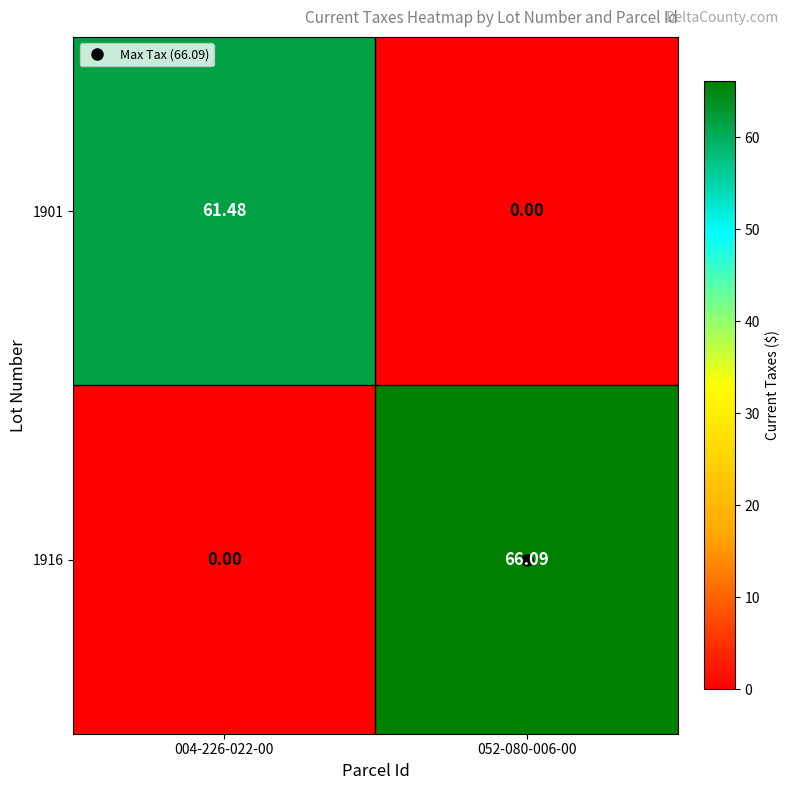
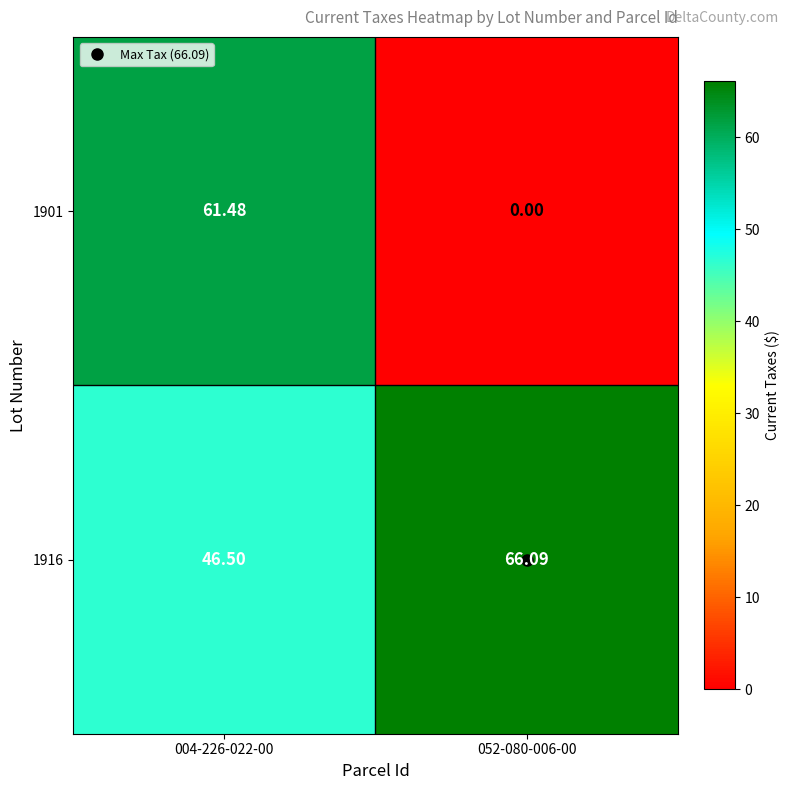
  {
    "1901": {
      "004-226-022-00": 61.48,
      "052-080-006-00": 0.00
    },
    "1916": {
-     "004-226-022-00": 0.00
+     "004-226-022-00": 46.50
    }
  }
